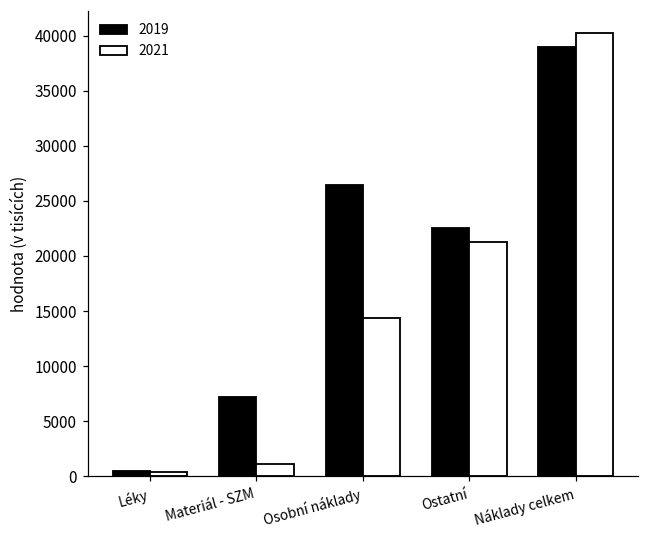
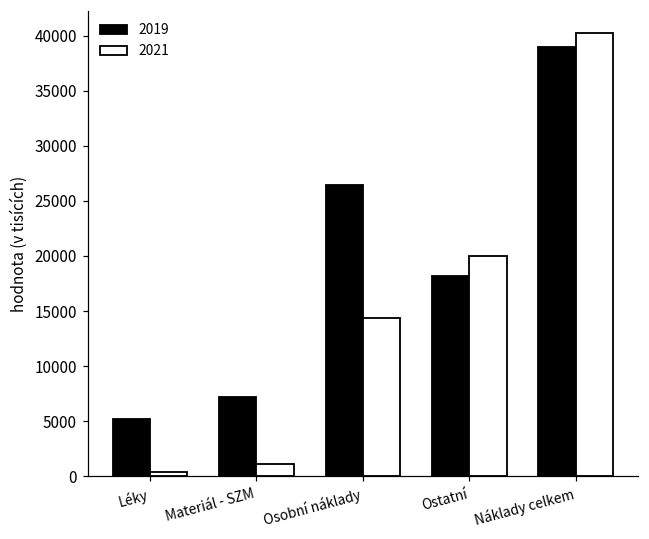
  {
    "2019": {
-     "Léky": 400,
+     "Léky": 5200,
      "Materiál - SZM": 7200,
      "Osobní náklady": 26400,
-     "Ostatní": 22500,
+     "Ostatní": 18200,
      "Náklady celkem": 39000
    },
    "2021": {
      "Léky": 400,
      "Materiál - SZM": 1100,
      "Osobní náklady": 14300,
-     "Ostatní": 21300,
+     "Ostatní": 20000,
      "Náklady celkem": 40200
    }
  }
